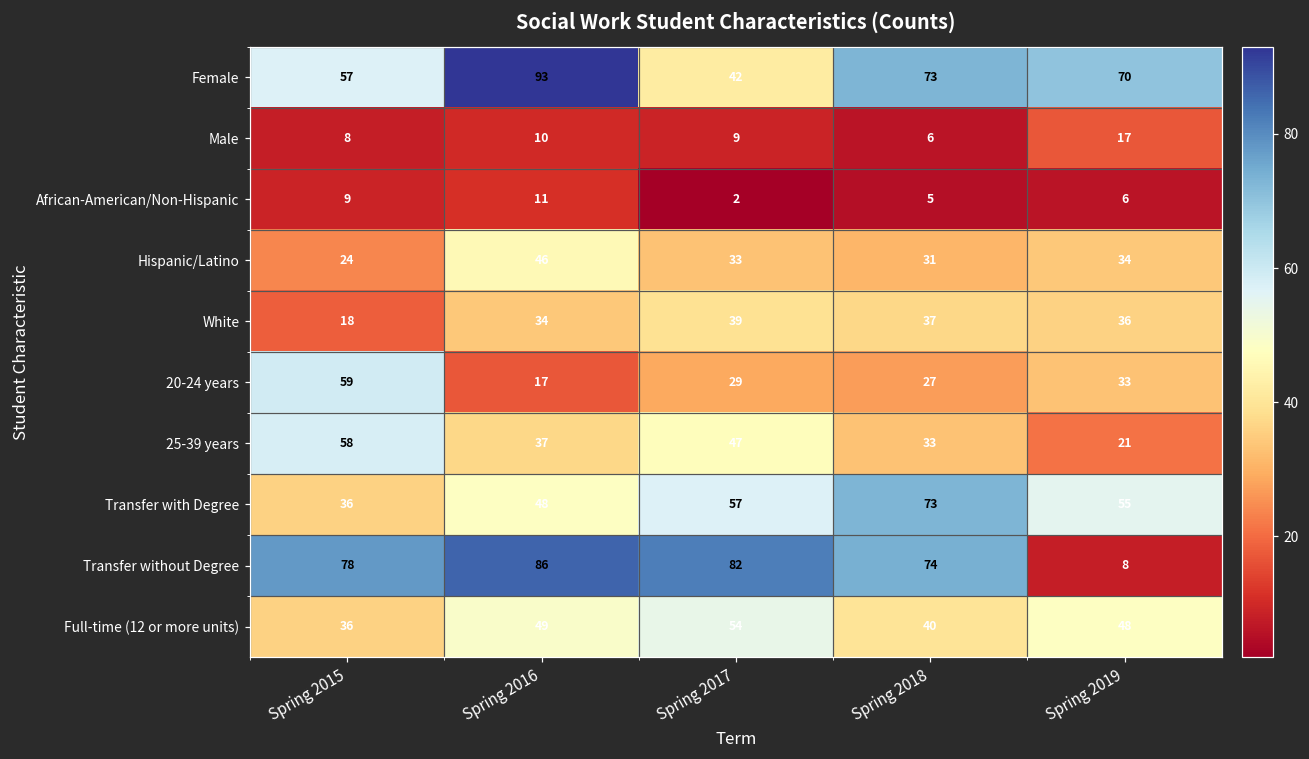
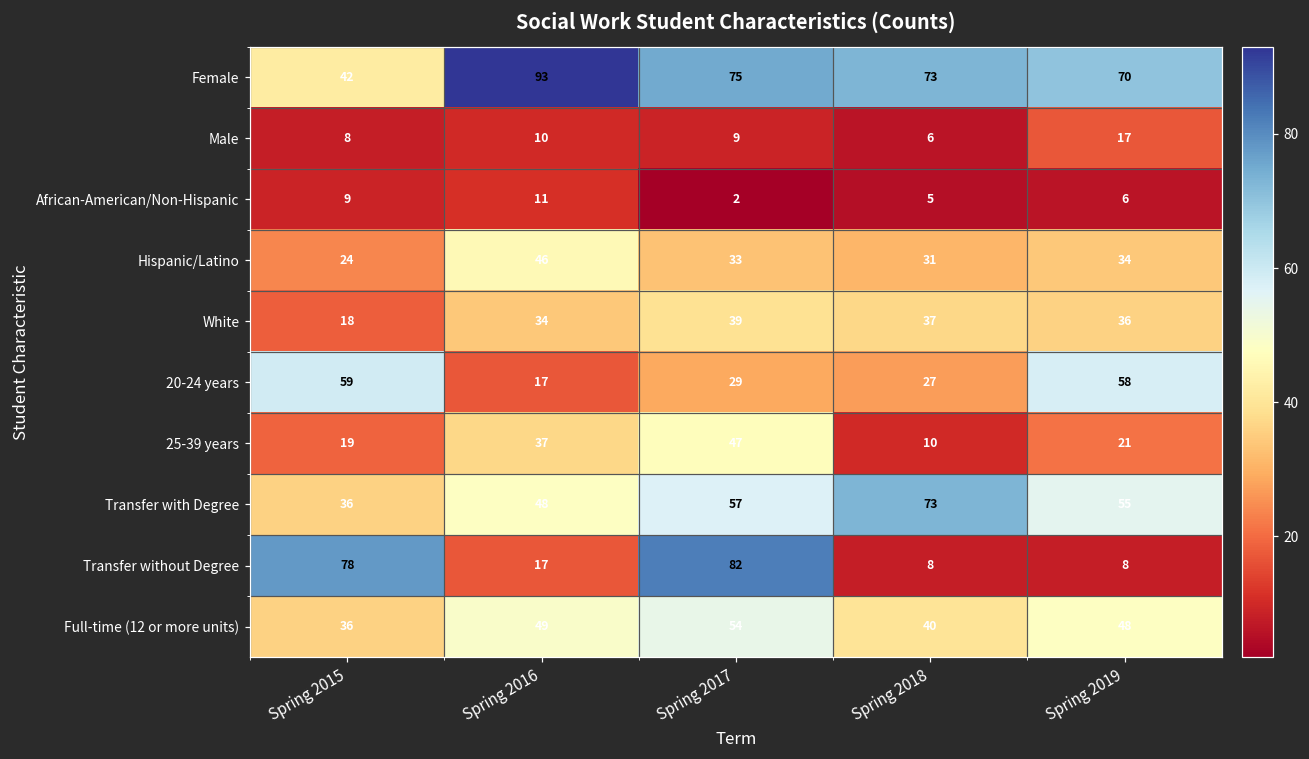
  {
    "Female": {
-     "Spring 2015": 57,
+     "Spring 2015": 42,
      "Spring 2016": 93,
-     "Spring 2017": 42,
+     "Spring 2017": 75,
      "Spring 2018": 73,
      "Spring 2019": 70
    },
    "Male": {
      "Spring 2015": 8,
      "Spring 2016": 10,
      "Spring 2017": 9,
      "Spring 2018": 6,
      "Spring 2019": 17
    },
    "African-American/Non-Hispanic": {
      "Spring 2015": 9,
      "Spring 2016": 11,
      "Spring 2017": 2,
      "Spring 2018": 5,
      "Spring 2019": 6
    },
    "Hispanic/Latino": {
      "Spring 2015": 24,
      "Spring 2016": 46,
      "Spring 2017": 33,
      "Spring 2018": 31,
      "Spring 2019": 34
    },
    "White": {
      "Spring 2015": 18,
      "Spring 2016": 34,
      "Spring 2017": 39,
      "Spring 2018": 37,
      "Spring 2019": 36
    },
    "20-24 years": {
      "Spring 2015": 59,
      "Spring 2016": 17,
      "Spring 2017": 29,
      "Spring 2018": 27,
-     "Spring 2019": 33
+     "Spring 2019": 58
    },
    "25-39 years": {
-     "Spring 2015": 58,
+     "Spring 2015": 19,
      "Spring 2016": 37,
      "Spring 2017": 47,
-     "Spring 2018": 33,
+     "Spring 2018": 10,
      "Spring 2019": 21
    },
    "Transfer with Degree": {
      "Spring 2015": 36,
      "Spring 2016": 48,
      "Spring 2017": 57,
      "Spring 2018": 73
    },
    "Transfer without Degree": {
      "Spring 2015": 78,
-     "Spring 2016": 86,
+     "Spring 2016": 17,
      "Spring 2017": 82,
-     "Spring 2018": 74,
+     "Spring 2018": 8,
      "Spring 2019": 8
    },
    "Full-time (12 or more units)": {
      "Spring 2015": 36,
      "Spring 2016": 49,
      "Spring 2018": 40,
      "Spring 2019": 48
    }
  }
